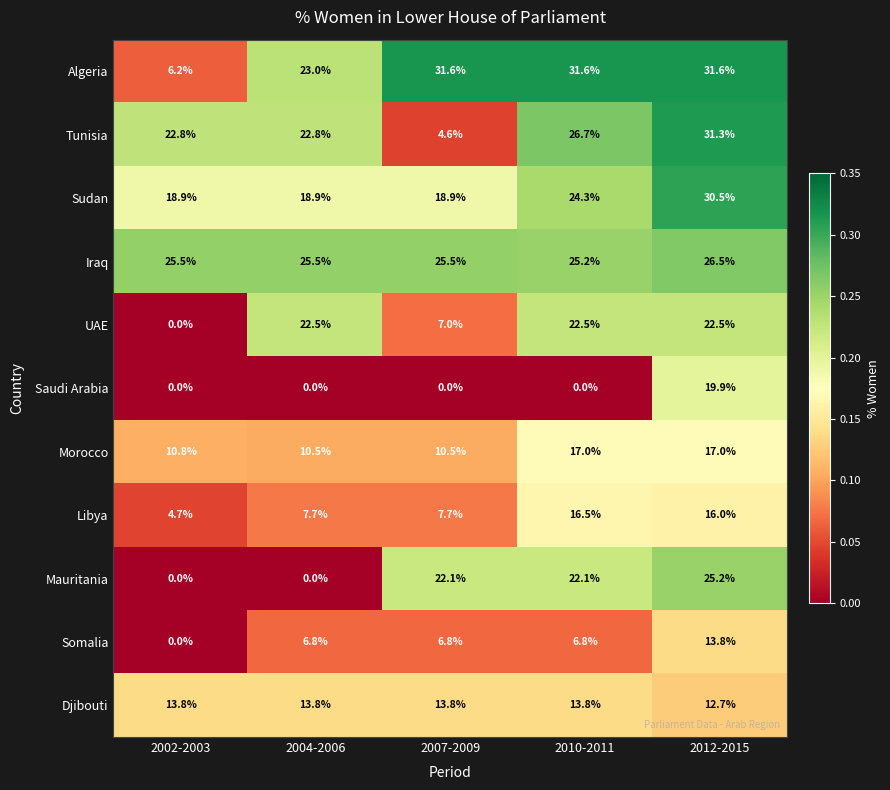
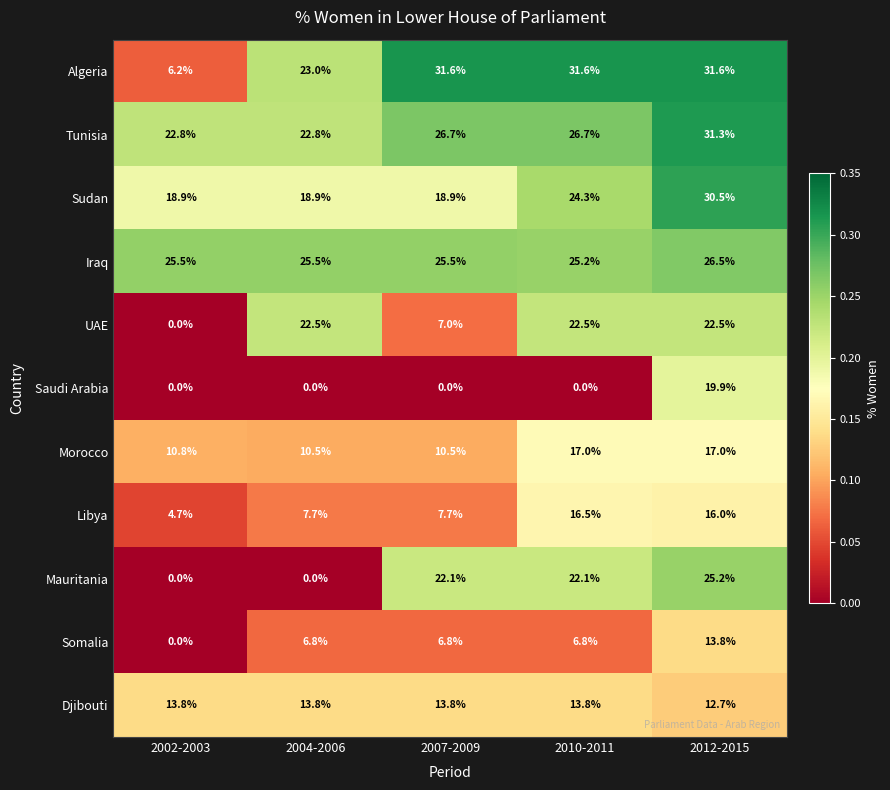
  {
    "Algeria": {
      "2002-2003": "6.2%",
      "2004-2006": "23.0%",
      "2007-2009": "31.6%",
      "2010-2011": "31.6%",
      "2012-2015": "31.6%"
    },
    "Tunisia": {
      "2002-2003": "22.8%",
      "2004-2006": "22.8%",
-     "2007-2009": "4.6%",
+     "2007-2009": "26.7%",
      "2010-2011": "26.7%",
      "2012-2015": "31.3%"
    },
    "Sudan": {
      "2002-2003": "18.9%",
      "2004-2006": "18.9%",
      "2007-2009": "18.9%",
      "2010-2011": "24.3%",
      "2012-2015": "30.5%"
    },
    "Iraq": {
      "2002-2003": "25.5%",
      "2004-2006": "25.5%",
      "2007-2009": "25.5%",
      "2010-2011": "25.2%",
      "2012-2015": "26.5%"
    },
    "UAE": {
      "2002-2003": "0.0%",
      "2004-2006": "22.5%",
      "2007-2009": "7.0%",
      "2010-2011": "22.5%",
      "2012-2015": "22.5%"
    },
    "Saudi Arabia": {
      "2002-2003": "0.0%",
      "2004-2006": "0.0%",
      "2007-2009": "0.0%",
      "2010-2011": "0.0%",
      "2012-2015": "19.9%"
    },
    "Morocco": {
      "2002-2003": "10.8%",
      "2004-2006": "10.5%",
      "2007-2009": "10.5%",
      "2010-2011": "17.0%",
      "2012-2015": "17.0%"
    },
    "Libya": {
      "2002-2003": "4.7%",
      "2004-2006": "7.7%",
      "2007-2009": "7.7%",
      "2010-2011": "16.5%",
      "2012-2015": "16.0%"
    },
    "Mauritania": {
      "2002-2003": "0.0%",
      "2004-2006": "0.0%",
      "2007-2009": "22.1%",
      "2010-2011": "22.1%",
      "2012-2015": "25.2%"
    },
    "Somalia": {
      "2002-2003": "0.0%",
      "2004-2006": "6.8%",
      "2007-2009": "6.8%",
      "2010-2011": "6.8%",
      "2012-2015": "13.8%"
    },
    "Djibouti": {
      "2002-2003": "13.8%",
      "2004-2006": "13.8%",
      "2007-2009": "13.8%",
      "2010-2011": "13.8%"
    }
  }
